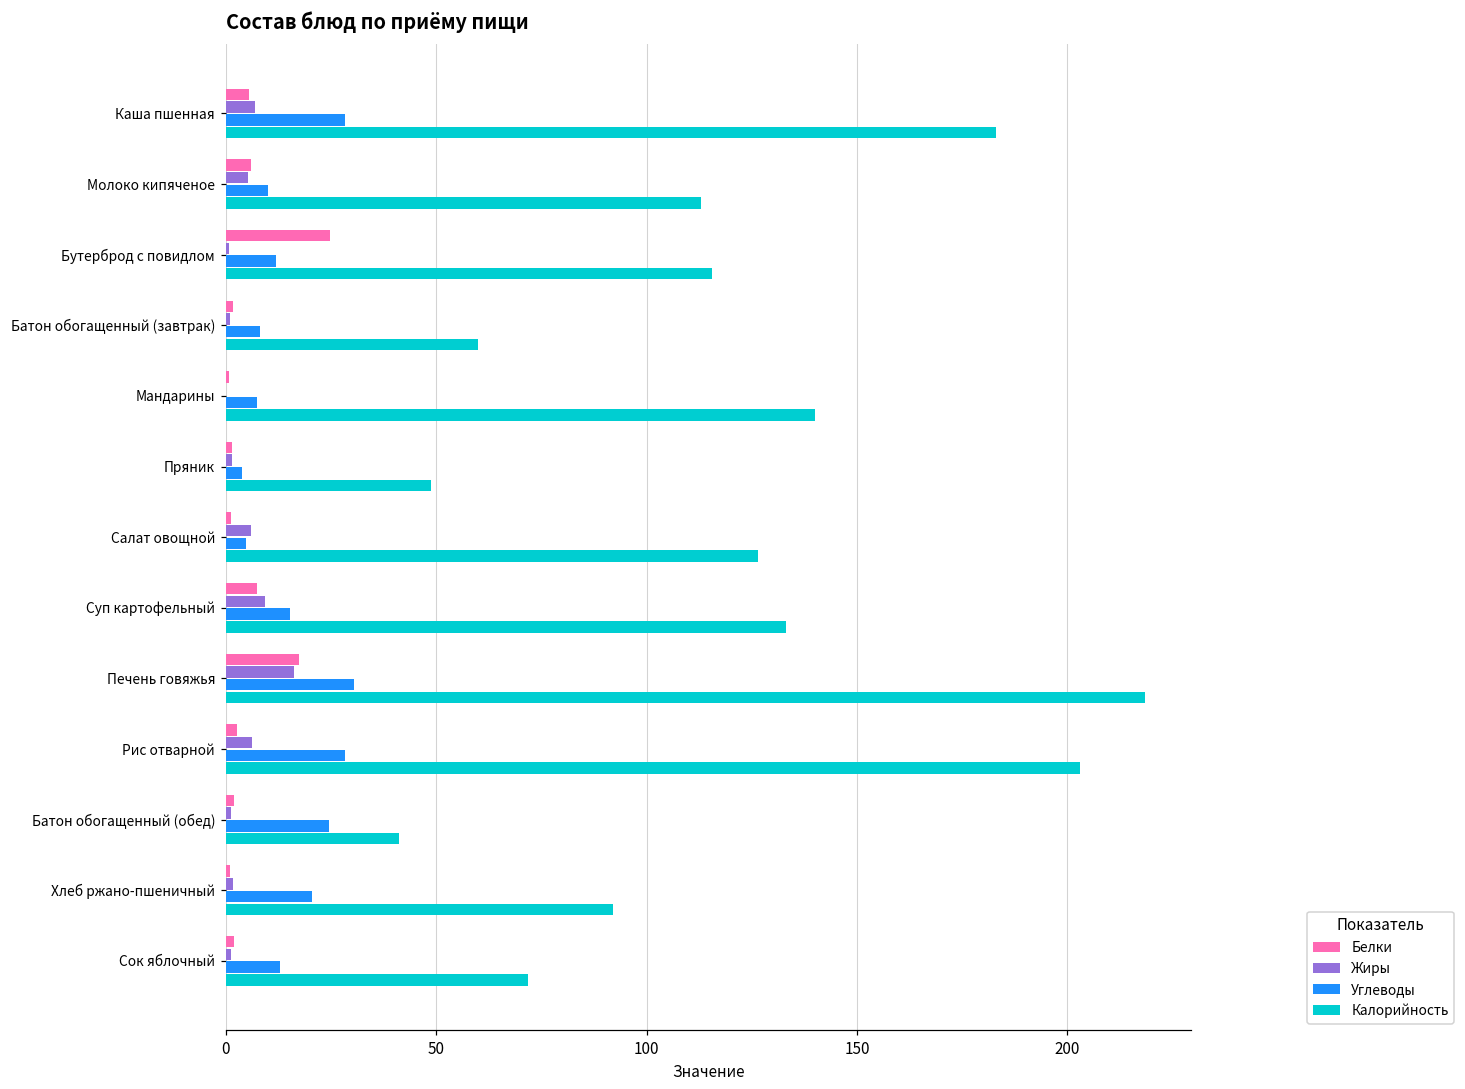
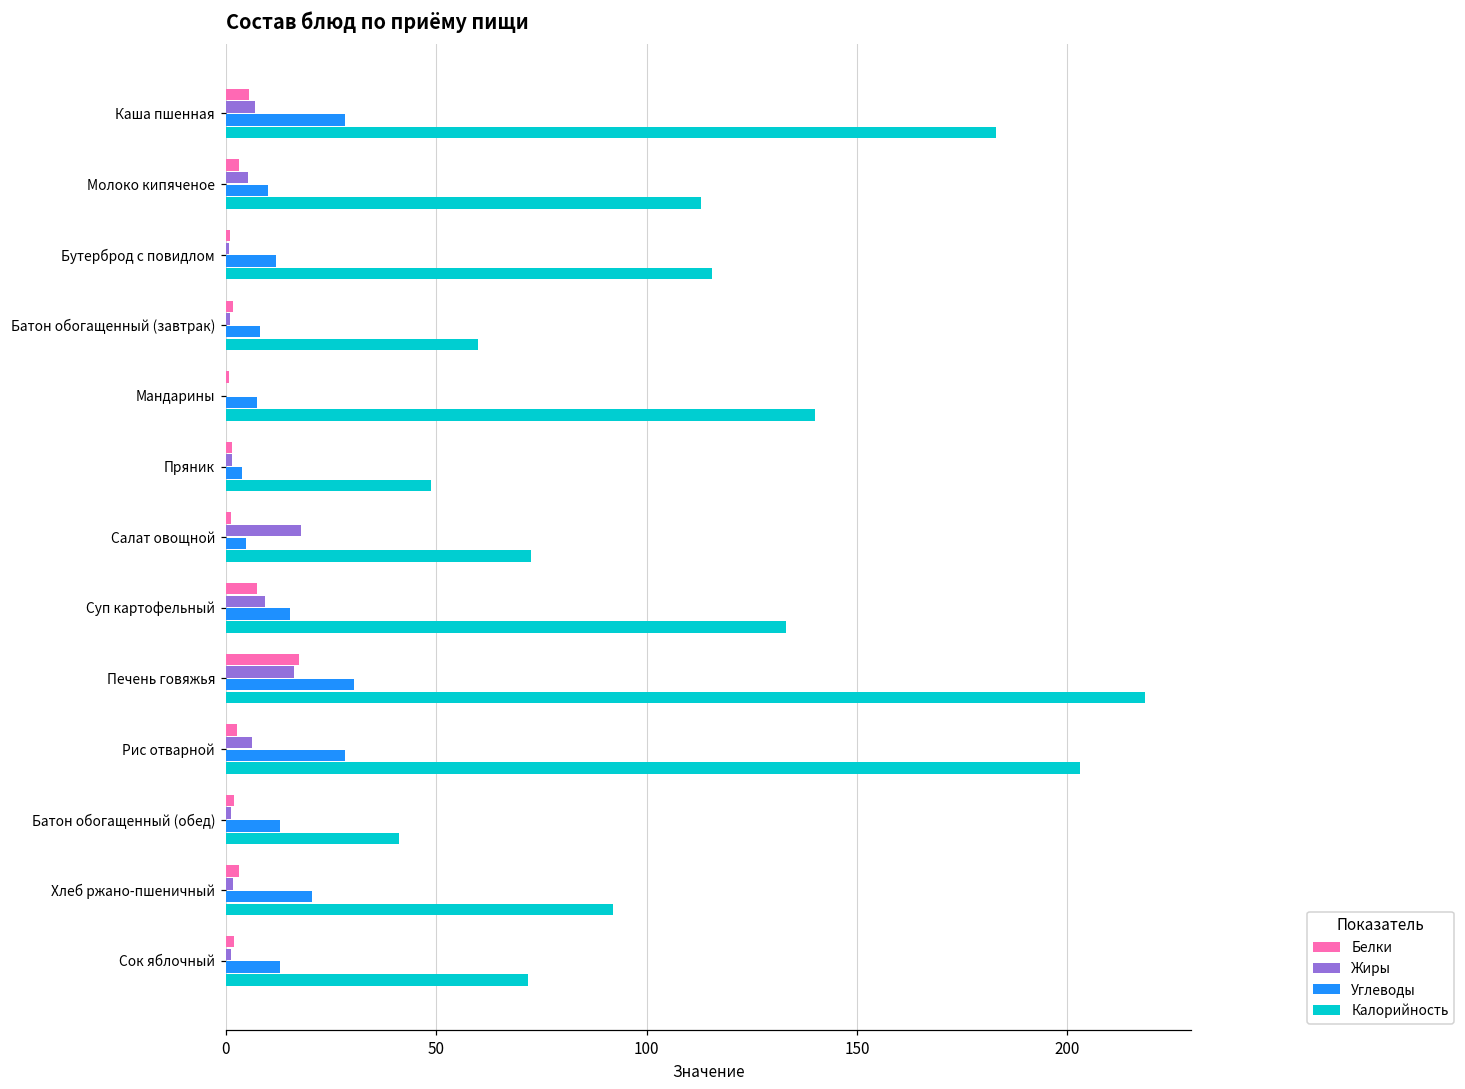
  {
    "Белки": {
      "Каша пшенная": 6,
-     "Молоко кипяченое": 6,
-     "Бутерброд с повидлом": 25,
+     "Молоко кипяченое": 3,
+     "Бутерброд с повидлом": 1,
      "Батон обогащенный (завтрак)": 2,
      "Мандарины": 1,
      "Пряник": 1,
      "Салат овощной": 1,
      "Суп картофельный": 7,
      "Печень говяжья": 17,
      "Рис отварной": 3,
      "Батон обогащенный (обед)": 2,
-     "Хлеб ржано-пшеничный": 1,
+     "Хлеб ржано-пшеничный": 3,
      "Сок яблочный": 2
    },
    "Жиры": {
      "Каша пшенная": 7,
      "Молоко кипяченое": 5,
      "Бутерброд с повидлом": 1,
      "Батон обогащенный (завтрак)": 1,
      "Мандарины": 0,
      "Пряник": 1,
-     "Салат овощной": 6,
+     "Салат овощной": 18,
      "Суп картофельный": 9,
      "Печень говяжья": 16,
      "Рис отварной": 6,
      "Батон обогащенный (обед)": 1,
      "Хлеб ржано-пшеничный": 2,
      "Сок яблочный": 1
    },
    "Углеводы": {
      "Каша пшенная": 28,
      "Молоко кипяченое": 10,
      "Бутерброд с повидлом": 12,
      "Батон обогащенный (завтрак)": 8,
      "Мандарины": 8,
      "Пряник": 4,
      "Салат овощной": 5,
      "Суп картофельный": 15,
      "Печень говяжья": 30,
      "Рис отварной": 28,
-     "Батон обогащенный (обед)": 25,
+     "Батон обогащенный (обед)": 13,
      "Хлеб ржано-пшеничный": 20,
      "Сок яблочный": 13
    },
    "Калорийность": {
      "Каша пшенная": 183,
      "Молоко кипяченое": 113,
      "Бутерброд с повидлом": 116,
      "Батон обогащенный (завтрак)": 60,
      "Мандарины": 140,
      "Пряник": 49,
-     "Салат овощной": 126,
+     "Салат овощной": 73,
      "Суп картофельный": 133,
      "Печень говяжья": 218,
      "Рис отварной": 203,
      "Батон обогащенный (обед)": 41,
      "Хлеб ржано-пшеничный": 92,
      "Сок яблочный": 72
    }
  }
